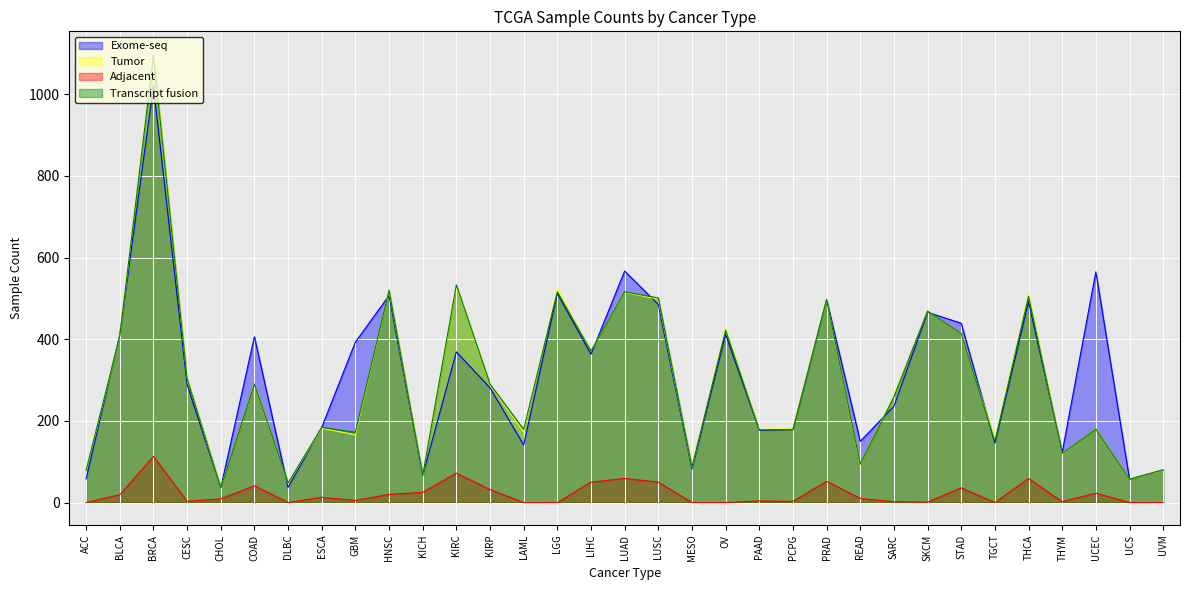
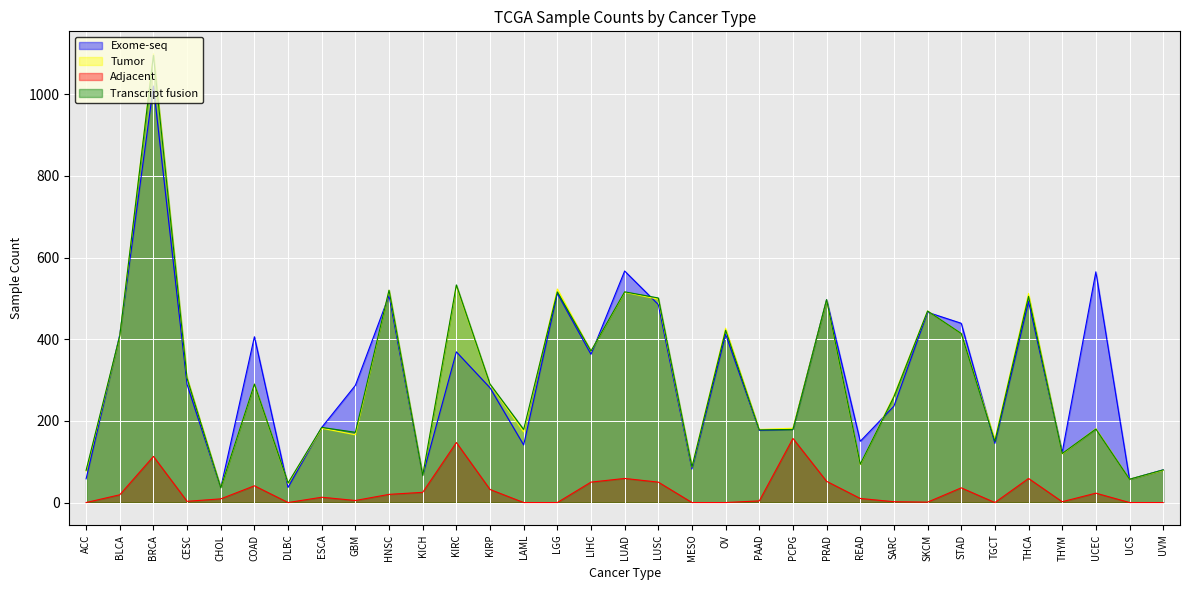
  {
    "Exome-seq": {
      "ACC": 60,
      "CESC": 290,
      "COAD": 410,
      "DLBC": 40,
-     "GBM": 390,
+     "GBM": 290,
      "HNSC": 510,
      "KIRC": 370,
      "KIRP": 280,
      "LAML": 140,
      "LIHC": 360,
      "LUAD": 570,
      "LUSC": 490,
      "OV": 410,
      "READ": 150,
      "SARC": 240,
      "STAD": 440,
      "THCA": 490,
      "UCEC": 570
    },
    "Tumor": {
      "LGG": 520,
      "THCA": 510
    },
    "Adjacent": {
      "ACC": 0,
      "BLCA": 20,
      "BRCA": 110,
      "CESC": 0,
      "CHOL": 10,
      "COAD": 40,
      "DLBC": 0,
      "ESCA": 10,
      "GBM": 10,
      "HNSC": 20,
      "KICH": 30,
-     "KIRC": 70,
+     "KIRC": 150,
      "KIRP": 30,
      "LAML": 0,
      "LGG": 0,
      "LIHC": 50,
      "LUAD": 60,
      "LUSC": 50,
      "MESO": 0,
      "OV": 0,
      "PAAD": 0,
-     "PCPG": 0,
+     "PCPG": 160,
      "PRAD": 50,
      "READ": 10,
      "SARC": 0,
      "SKCM": 0,
      "STAD": 40,
      "TGCT": 0,
      "THCA": 60,
      "THYM": 0,
      "UCEC": 20,
      "UCS": 0,
      "UVM": 0
    },
    "Transcript fusion": {
      "THCA": 510
    }
  }
